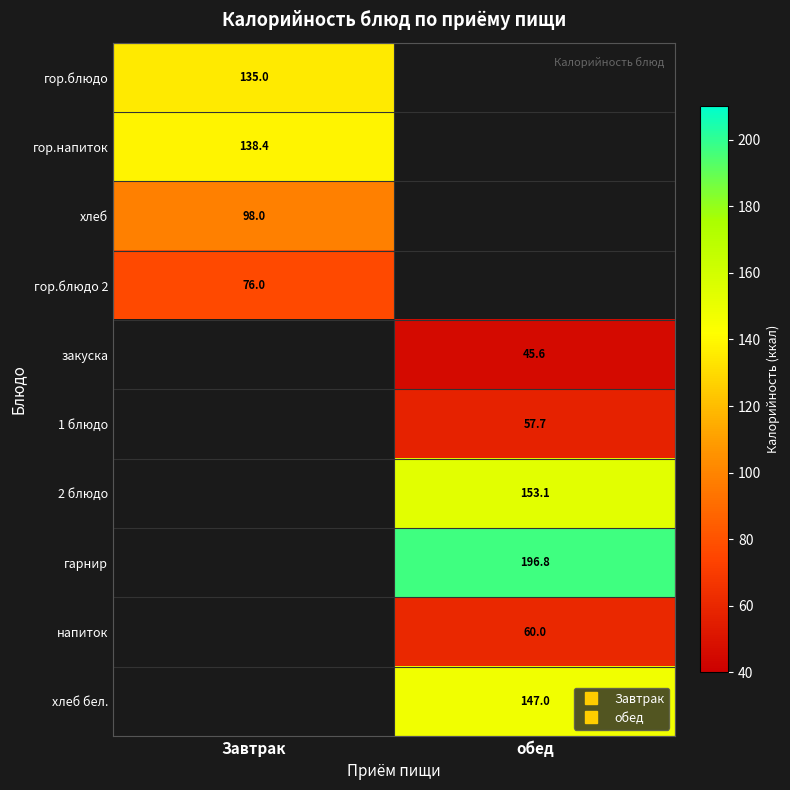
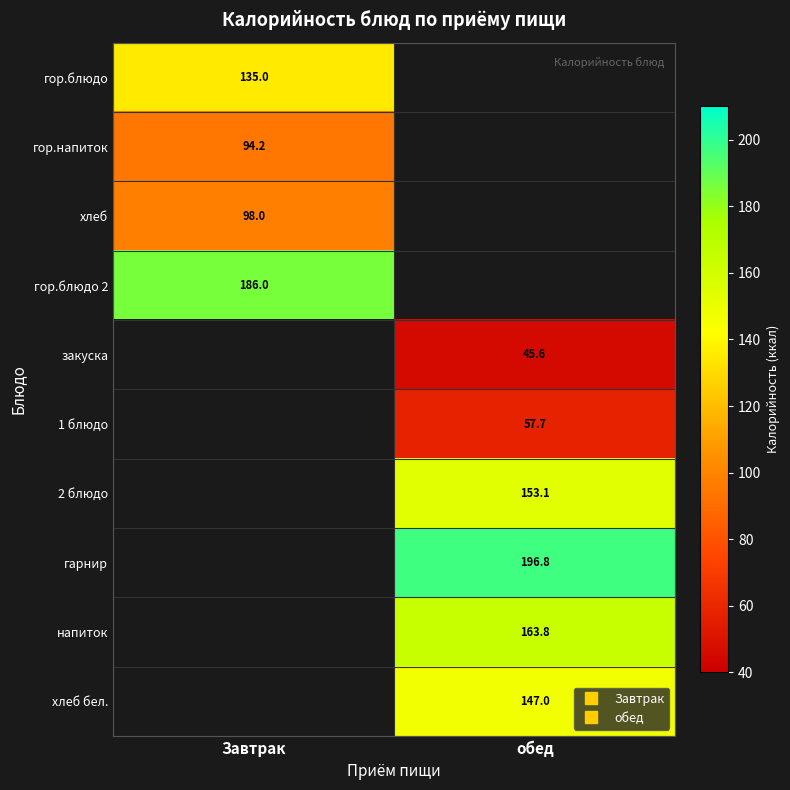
  {
    "гор.блюдо": {
      "Завтрак": 135.0
    },
    "гор.напиток": {
-     "Завтрак": 138.4
+     "Завтрак": 94.2
    },
    "хлеб": {
      "Завтрак": 98.0
    },
    "гор.блюдо 2": {
-     "Завтрак": 76.0
+     "Завтрак": 186.0
    },
    "закуска": {
      "обед": 45.6
    },
    "1 блюдо": {
      "обед": 57.7
    },
    "2 блюдо": {
      "обед": 153.1
    },
    "гарнир": {
      "обед": 196.8
    },
    "напиток": {
-     "обед": 60.0
+     "обед": 163.8
    },
    "хлеб бел.": {
      "обед": 147.0
    }
  }
